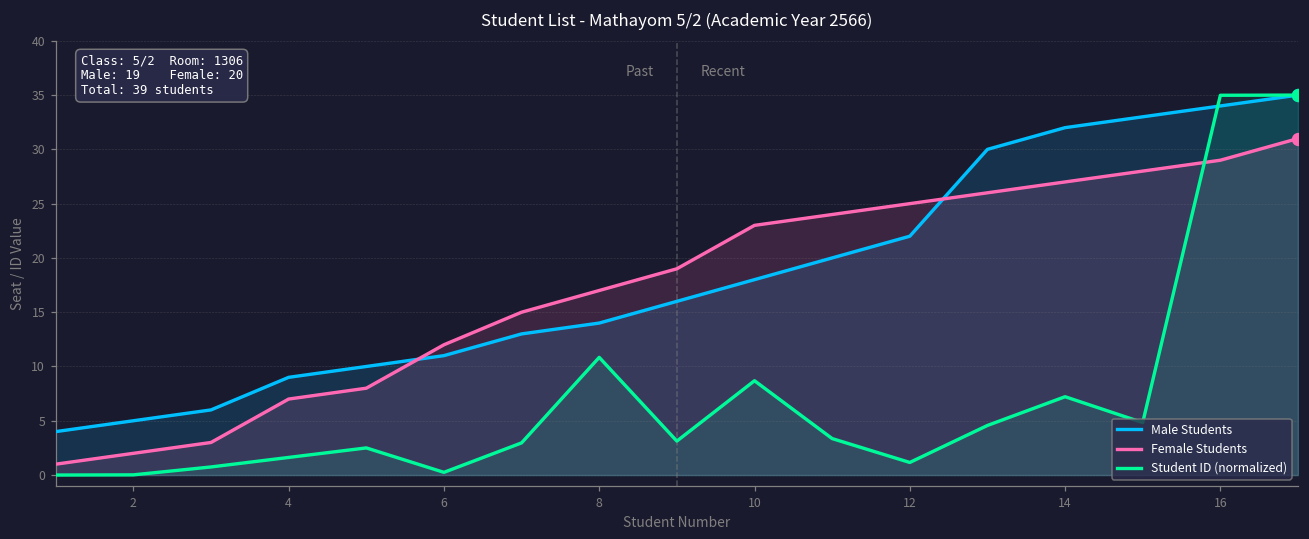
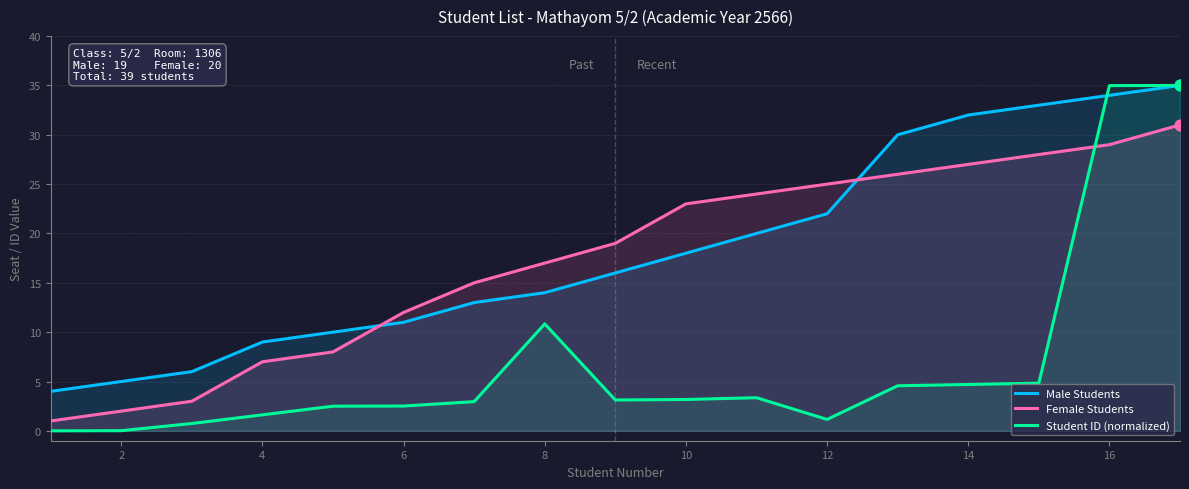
  {
    "Student ID (normalized)": {
      "2": 0,
      "4": 2,
-     "6": 0,
+     "6": 3,
      "8": 11,
-     "10": 9,
+     "10": 3,
      "12": 1,
-     "14": 7,
+     "14": 5,
      "16": 35
    }
  }
